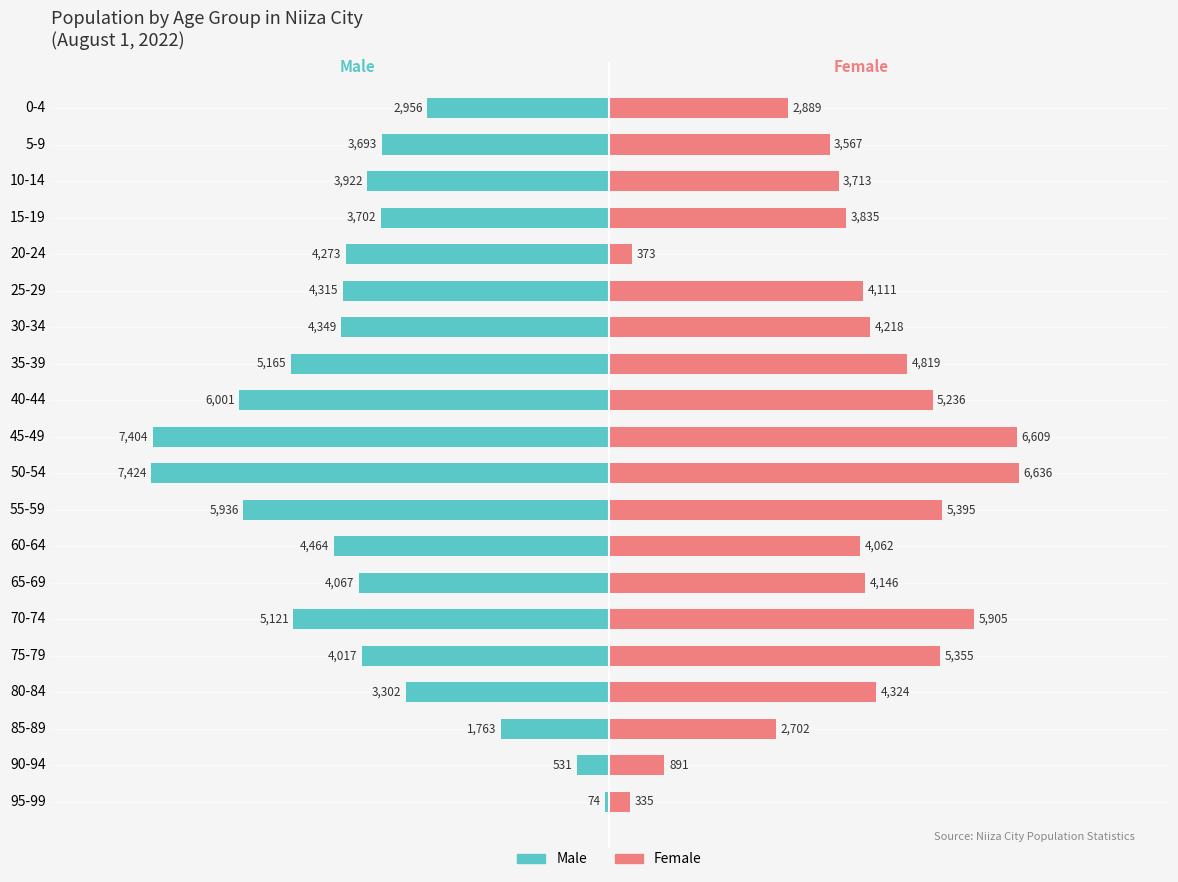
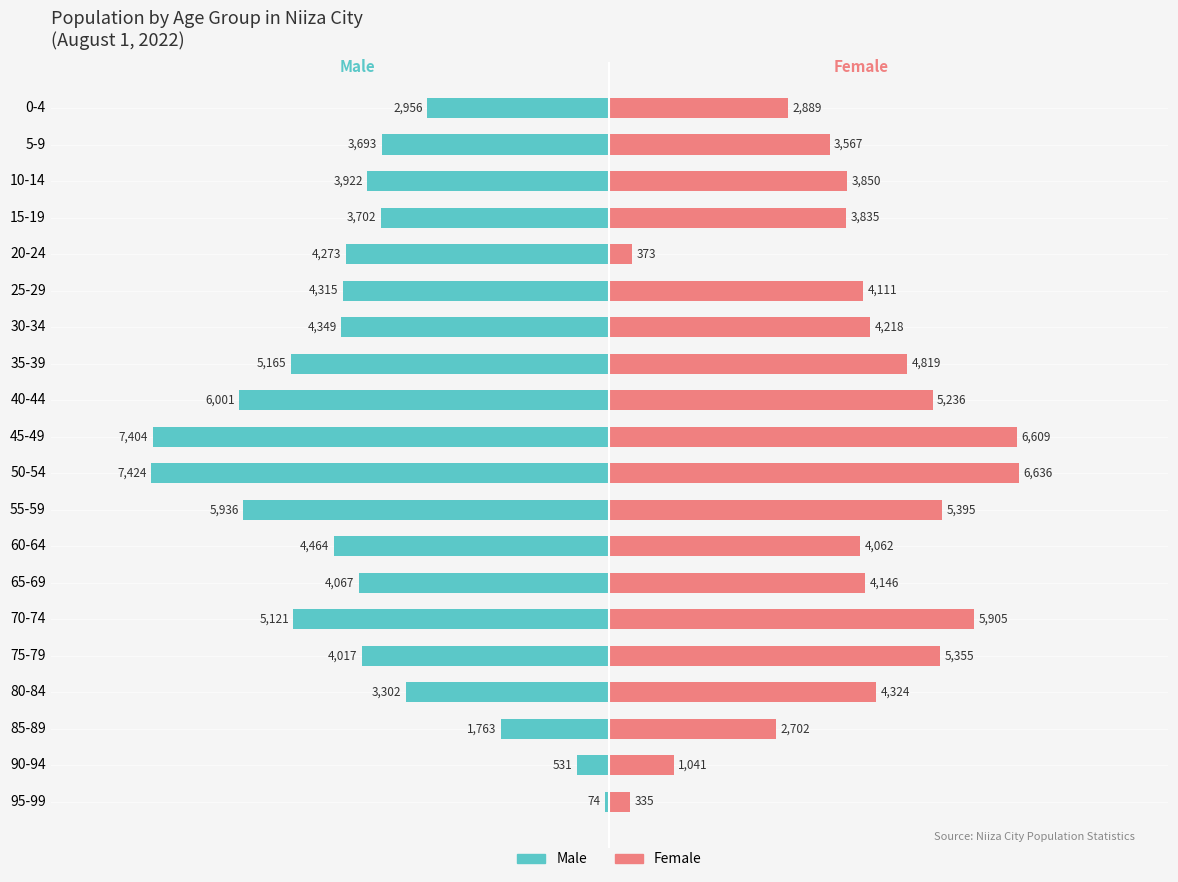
  {
    "Female": {
      "0-4": "2,889",
      "5-9": "3,567",
-     "10-14": "3,713",
+     "10-14": "3,850",
      "15-19": "3,835",
      "20-24": "373",
      "25-29": "4,111",
      "30-34": "4,218",
      "35-39": "4,819",
      "40-44": "5,236",
      "45-49": "6,609",
      "50-54": "6,636",
      "55-59": "5,395",
      "60-64": "4,062",
      "65-69": "4,146",
      "70-74": "5,905",
      "75-79": "5,355",
      "80-84": "4,324",
      "85-89": "2,702",
-     "90-94": "891",
+     "90-94": "1,041",
      "95-99": "335"
    }
  }
